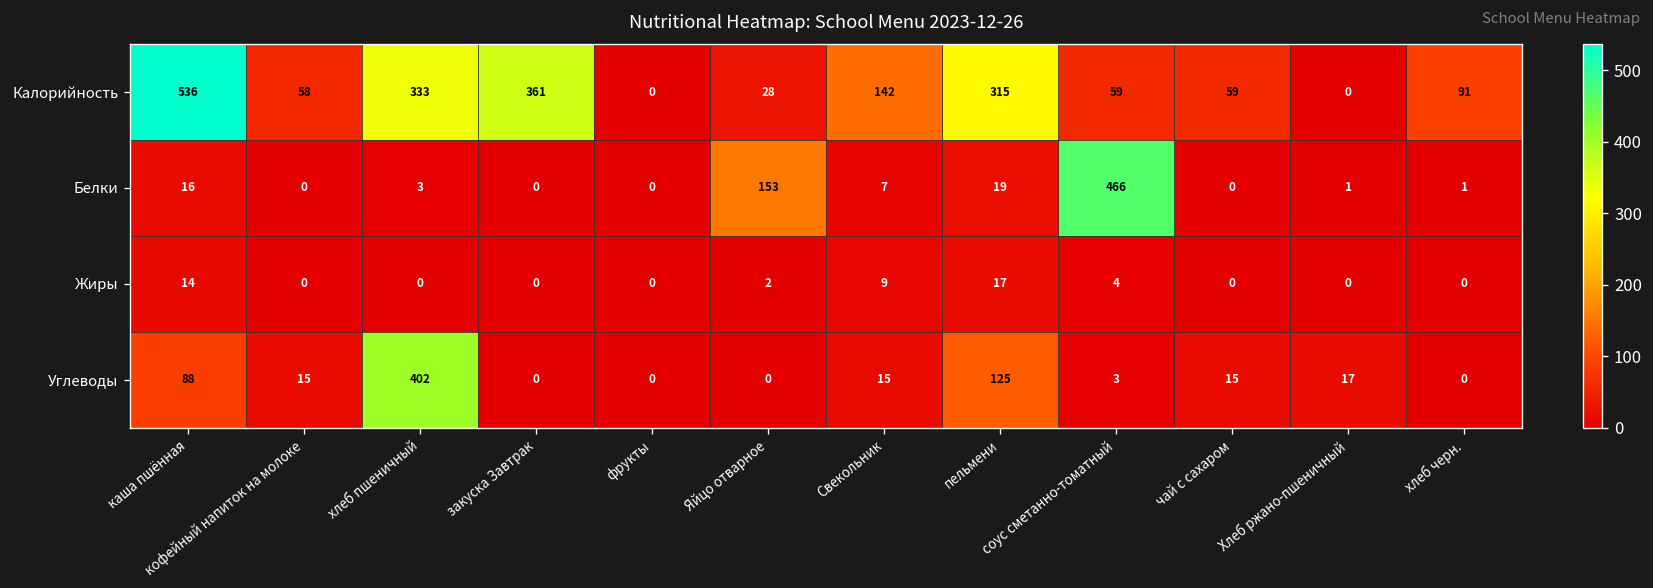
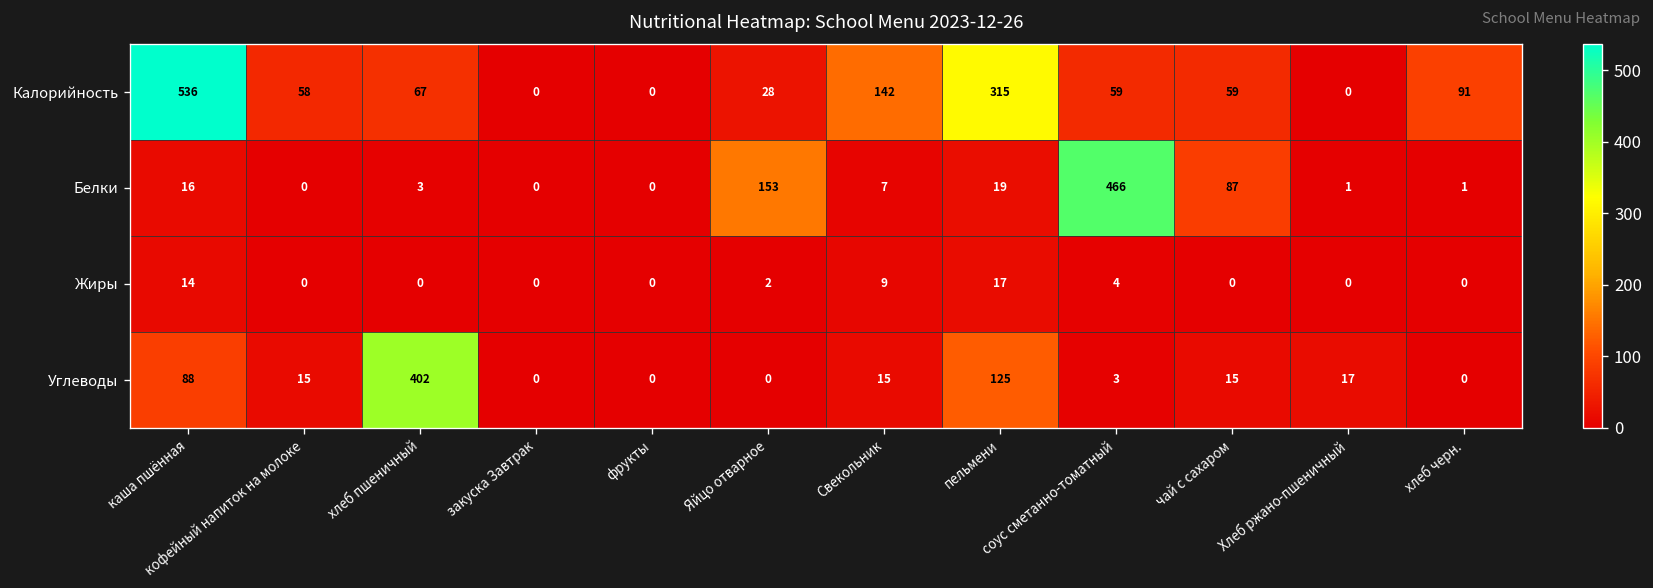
  {
    "Калорийность": {
      "каша пшённая": 536,
      "кофейный напиток на молоке": 58,
-     "хлеб пшеничный": 333,
-     "закуска Завтрак": 361,
+     "хлеб пшеничный": 67,
+     "закуска Завтрак": 0,
      "фрукты": 0,
      "Яйцо отварное": 28,
      "Свекольник": 142,
      "пельмени": 315,
      "соус сметанно-томатный": 59,
      "чай с сахаром": 59,
      "Хлеб ржано-пшеничный": 0,
      "хлеб черн.": 91
    },
    "Белки": {
      "каша пшённая": 16,
      "кофейный напиток на молоке": 0,
      "хлеб пшеничный": 3,
      "закуска Завтрак": 0,
      "фрукты": 0,
      "Яйцо отварное": 153,
      "Свекольник": 7,
      "пельмени": 19,
      "соус сметанно-томатный": 466,
-     "чай с сахаром": 0,
+     "чай с сахаром": 87,
      "Хлеб ржано-пшеничный": 1,
      "хлеб черн.": 1
    },
    "Жиры": {
      "каша пшённая": 14,
      "кофейный напиток на молоке": 0,
      "хлеб пшеничный": 0,
      "закуска Завтрак": 0,
      "фрукты": 0,
      "Яйцо отварное": 2,
      "Свекольник": 9,
      "пельмени": 17,
      "соус сметанно-томатный": 4,
      "чай с сахаром": 0,
      "Хлеб ржано-пшеничный": 0,
      "хлеб черн.": 0
    },
    "Углеводы": {
      "каша пшённая": 88,
      "кофейный напиток на молоке": 15,
      "хлеб пшеничный": 402,
      "закуска Завтрак": 0,
      "фрукты": 0,
      "Яйцо отварное": 0,
      "Свекольник": 15,
      "пельмени": 125,
      "соус сметанно-томатный": 3,
      "чай с сахаром": 15,
      "Хлеб ржано-пшеничный": 17,
      "хлеб черн.": 0
    }
  }
